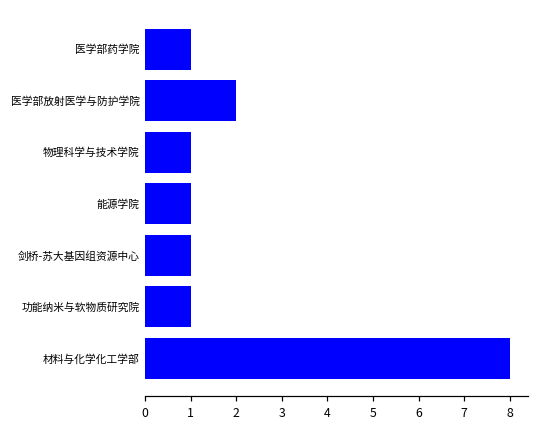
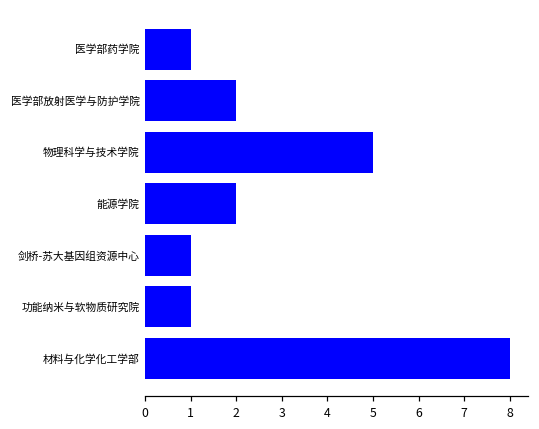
  {
    "医学部药学院": 1,
    "医学部放射医学与防护学院": 2,
-   "物理科学与技术学院": 1,
-   "能源学院": 1,
+   "物理科学与技术学院": 5,
+   "能源学院": 2,
    "剑桥-苏大基因组资源中心": 1,
    "功能纳米与软物质研究院": 1,
    "材料与化学化工学部": 8
  }
